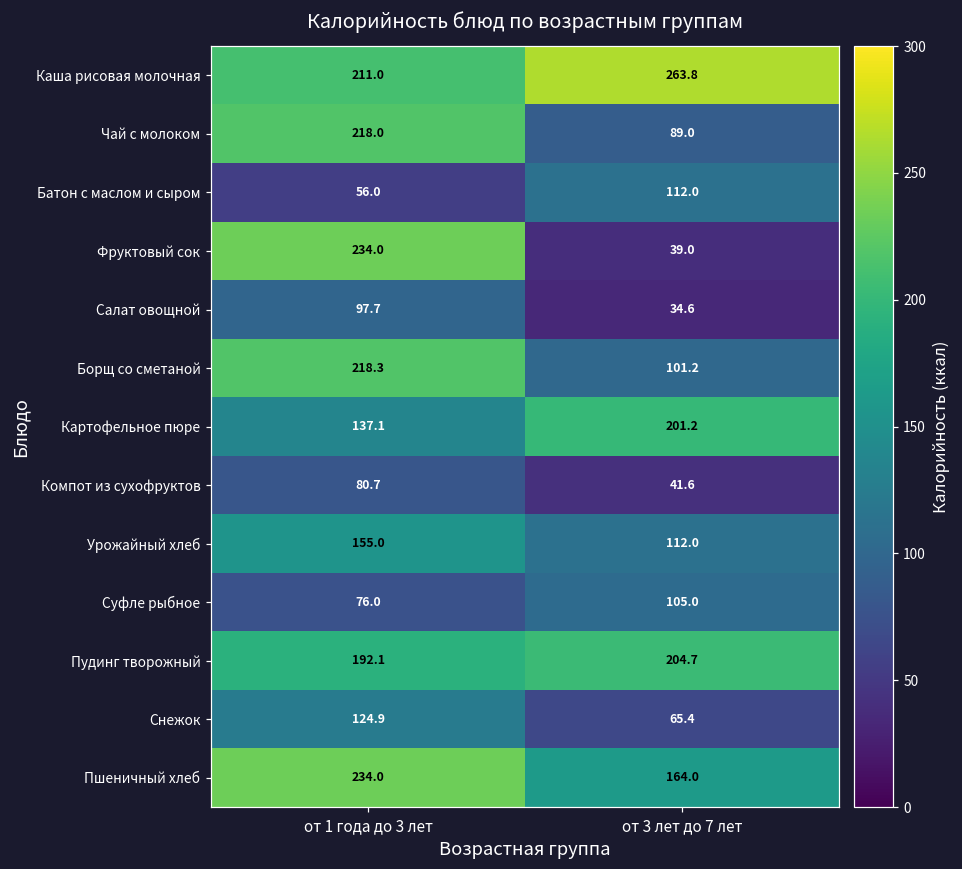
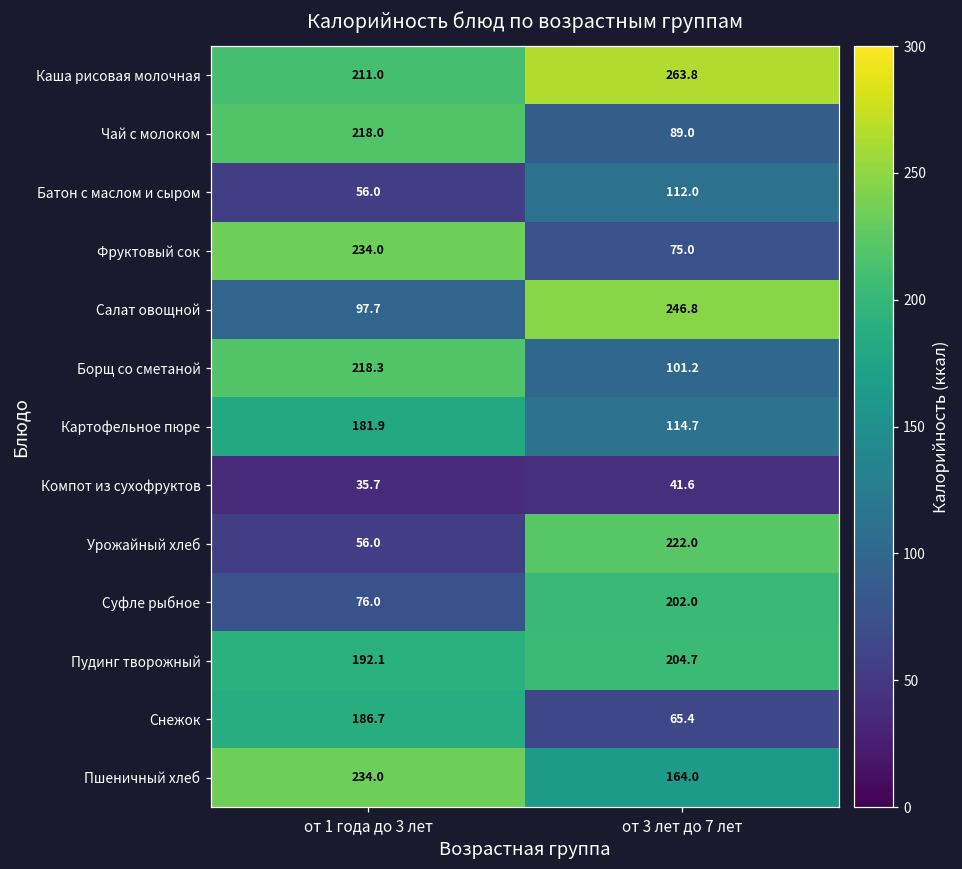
  {
    "Каша рисовая молочная": {
      "от 1 года до 3 лет": 211.0,
      "от 3 лет до 7 лет": 263.8
    },
    "Чай с молоком": {
      "от 1 года до 3 лет": 218.0,
      "от 3 лет до 7 лет": 89.0
    },
    "Батон с маслом и сыром": {
      "от 1 года до 3 лет": 56.0,
      "от 3 лет до 7 лет": 112.0
    },
    "Фруктовый сок": {
      "от 1 года до 3 лет": 234.0,
-     "от 3 лет до 7 лет": 39.0
+     "от 3 лет до 7 лет": 75.0
    },
    "Салат овощной": {
      "от 1 года до 3 лет": 97.7,
-     "от 3 лет до 7 лет": 34.6
+     "от 3 лет до 7 лет": 246.8
    },
    "Борщ со сметаной": {
      "от 1 года до 3 лет": 218.3,
      "от 3 лет до 7 лет": 101.2
    },
    "Картофельное пюре": {
-     "от 1 года до 3 лет": 137.1,
-     "от 3 лет до 7 лет": 201.2
+     "от 1 года до 3 лет": 181.9,
+     "от 3 лет до 7 лет": 114.7
    },
    "Компот из сухофруктов": {
-     "от 1 года до 3 лет": 80.7,
+     "от 1 года до 3 лет": 35.7,
      "от 3 лет до 7 лет": 41.6
    },
    "Урожайный хлеб": {
-     "от 1 года до 3 лет": 155.0,
-     "от 3 лет до 7 лет": 112.0
+     "от 1 года до 3 лет": 56.0,
+     "от 3 лет до 7 лет": 222.0
    },
    "Суфле рыбное": {
      "от 1 года до 3 лет": 76.0,
-     "от 3 лет до 7 лет": 105.0
+     "от 3 лет до 7 лет": 202.0
    },
    "Пудинг творожный": {
      "от 1 года до 3 лет": 192.1,
      "от 3 лет до 7 лет": 204.7
    },
    "Снежок": {
-     "от 1 года до 3 лет": 124.9,
+     "от 1 года до 3 лет": 186.7,
      "от 3 лет до 7 лет": 65.4
    },
    "Пшеничный хлеб": {
      "от 1 года до 3 лет": 234.0,
      "от 3 лет до 7 лет": 164.0
    }
  }
